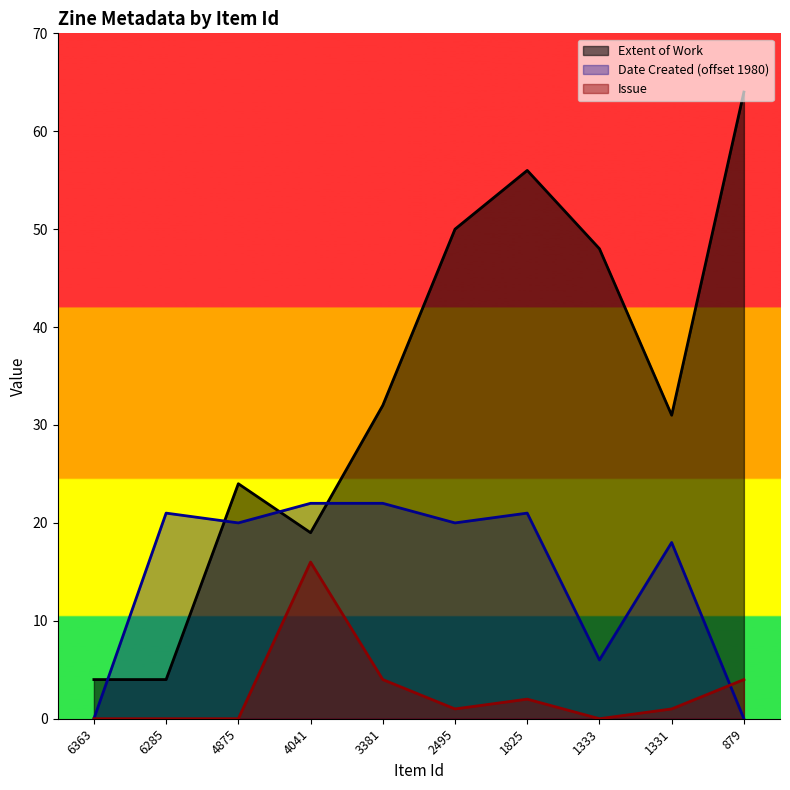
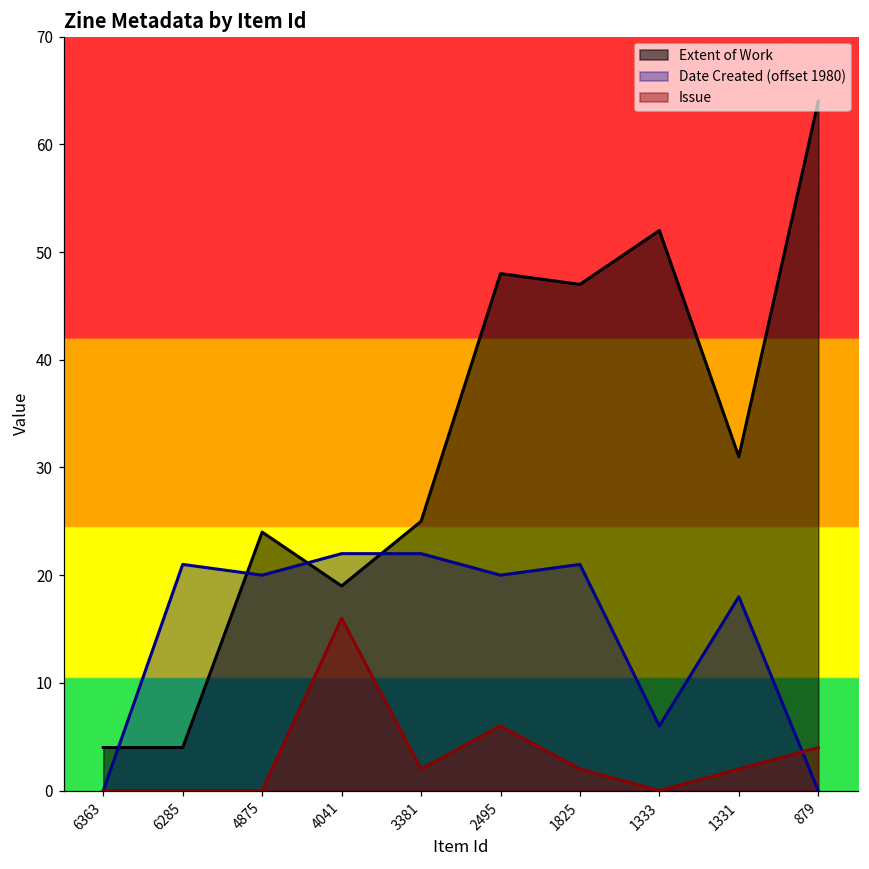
  {
    "Extent of Work": {
      "6363": 4,
      "6285": 4,
      "4875": 24,
      "4041": 19,
-     "3381": 32,
-     "2495": 50,
-     "1825": 56,
-     "1333": 48,
+     "3381": 25,
+     "2495": 48,
+     "1825": 47,
+     "1333": 52,
      "1331": 31
    },
    "Date Created (offset 1980)": {
      "6285": 21,
      "4875": 20,
      "4041": 22,
      "3381": 22,
      "2495": 20,
      "1825": 21,
      "1333": 6,
      "1331": 18,
      "879": 0
    },
    "Issue": {
      "6285": 0,
      "4875": 0,
      "4041": 16,
-     "3381": 4,
-     "2495": 1,
+     "3381": 2,
+     "2495": 6,
      "1825": 2,
      "1333": 0,
-     "1331": 1,
+     "1331": 2,
      "879": 4
    }
  }
